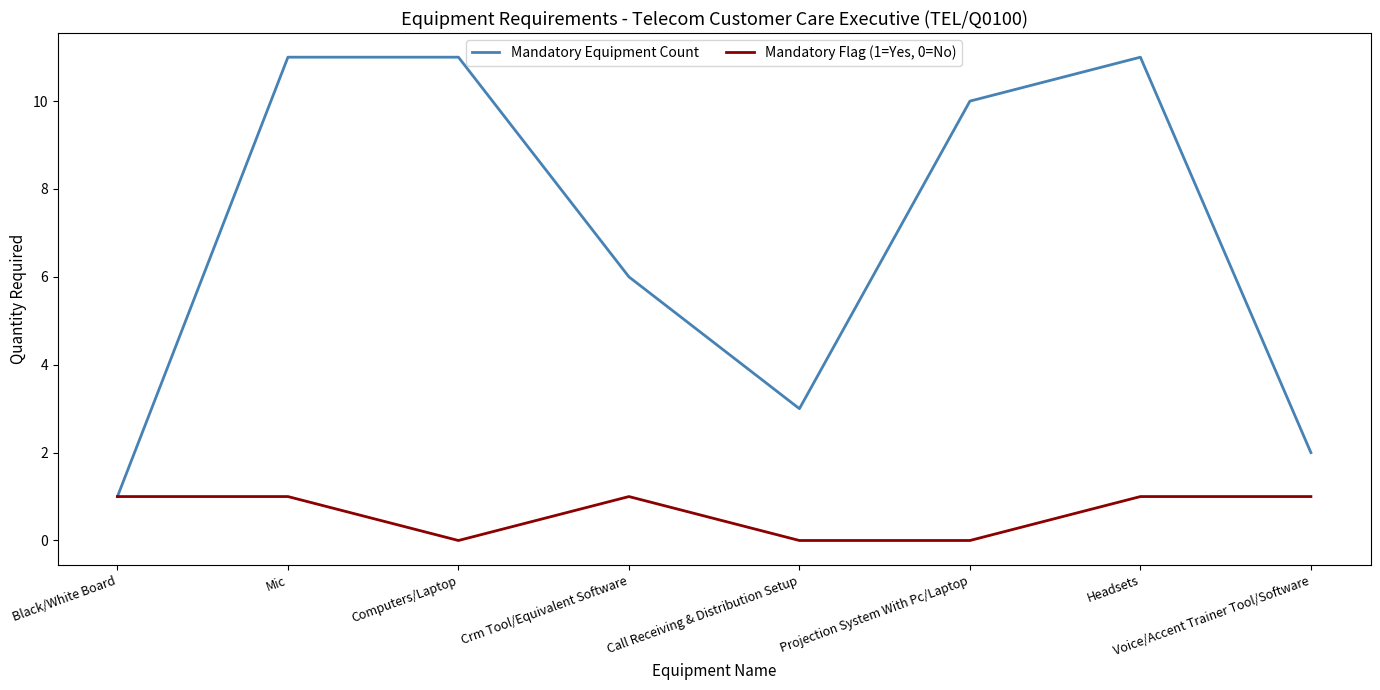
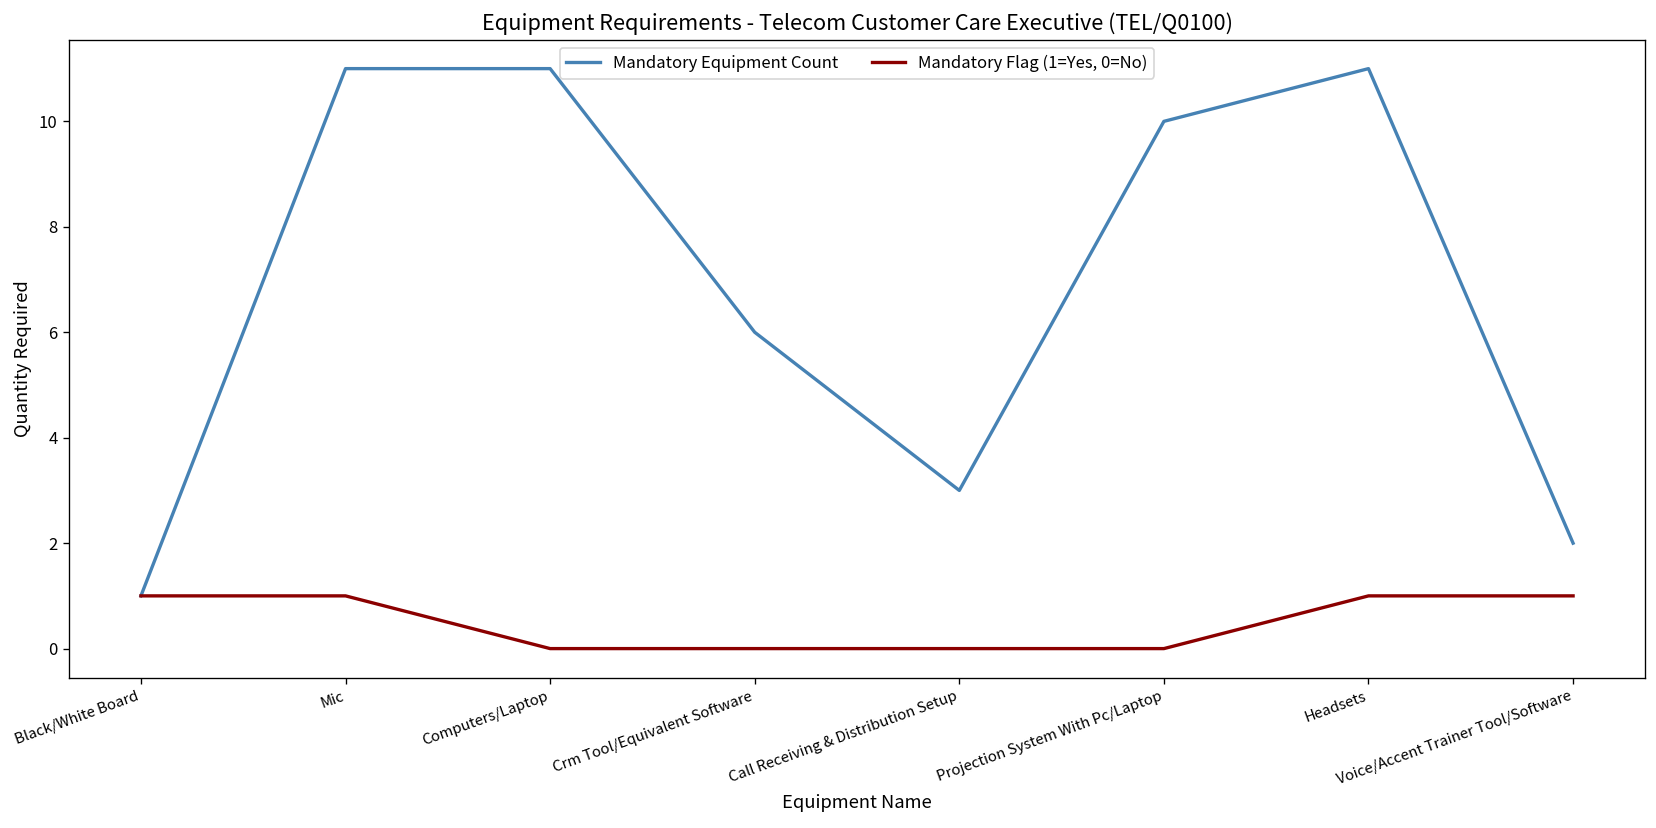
  {
    "Mandatory Equipment Count": {
      "Mic": 11,
      "Computers/Laptop": 11,
      "Crm Tool/Equivalent Software": 6,
      "Call Receiving & Distribution Setup": 3,
      "Projection System With Pc/Laptop": 10,
      "Headsets": 11,
      "Voice/Accent Trainer Tool/Software": 2
    },
    "Mandatory Flag (1=Yes, 0=No)": {
      "Mic": 1,
      "Computers/Laptop": 0,
-     "Crm Tool/Equivalent Software": 1,
+     "Crm Tool/Equivalent Software": 0,
      "Call Receiving & Distribution Setup": 0,
      "Projection System With Pc/Laptop": 0,
      "Headsets": 1,
      "Voice/Accent Trainer Tool/Software": 1
    }
  }
